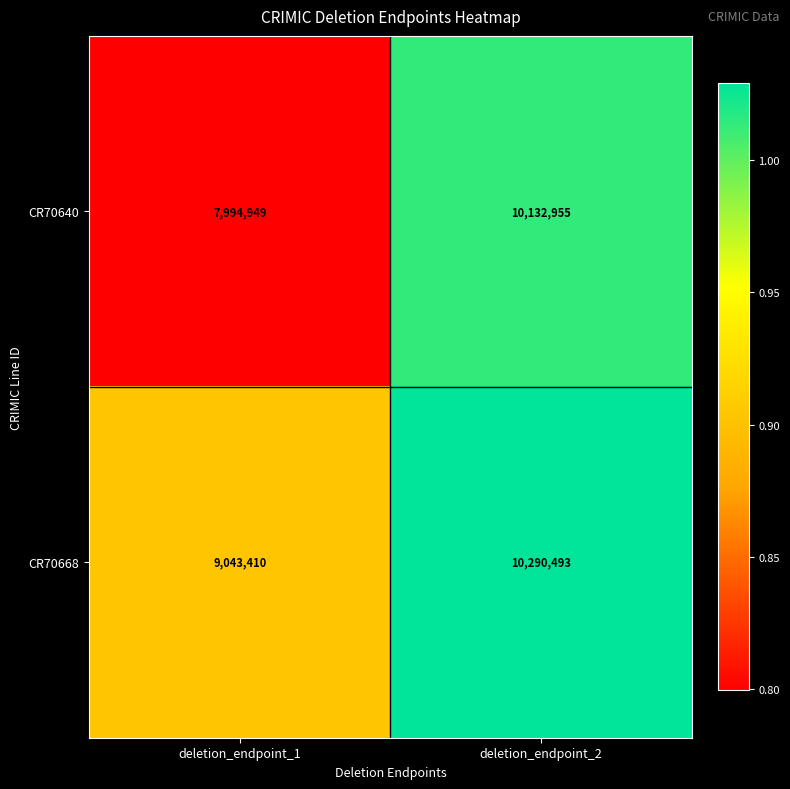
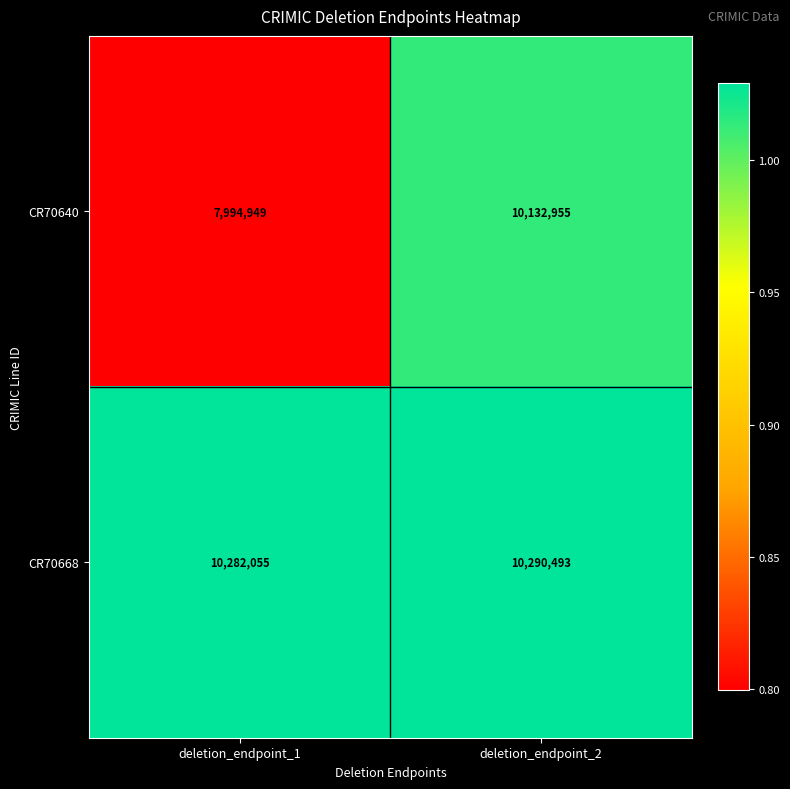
  {
    "CR70640": {
      "deletion_endpoint_1": "7,994,949",
      "deletion_endpoint_2": "10,132,955"
    },
    "CR70668": {
-     "deletion_endpoint_1": "9,043,410",
+     "deletion_endpoint_1": "10,282,055",
      "deletion_endpoint_2": "10,290,493"
    }
  }
